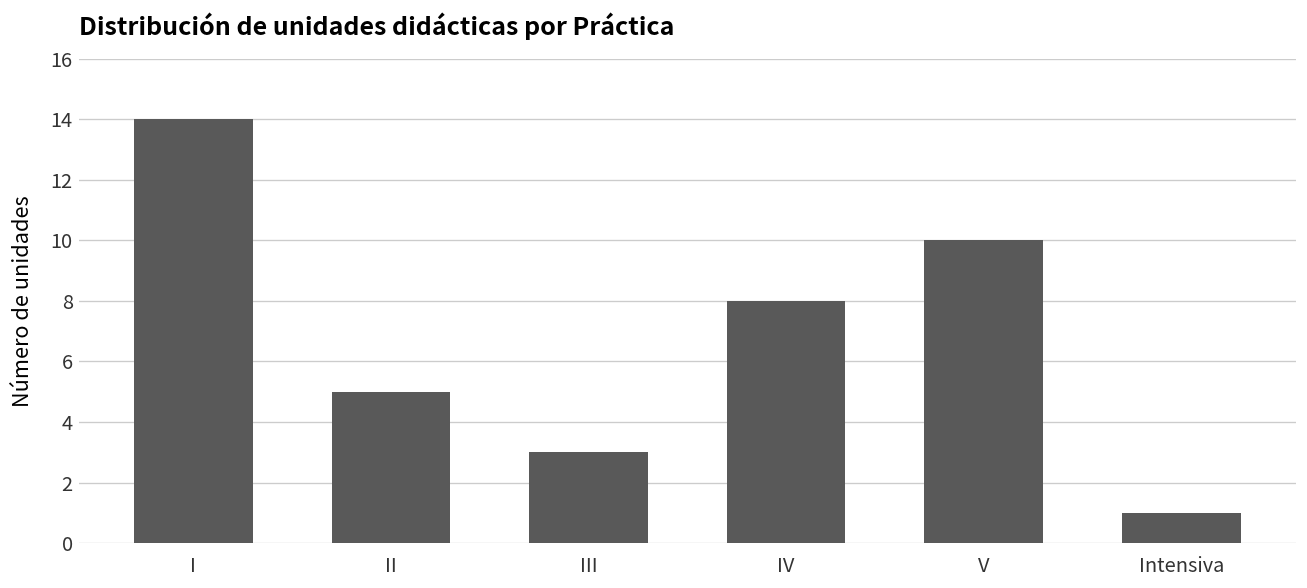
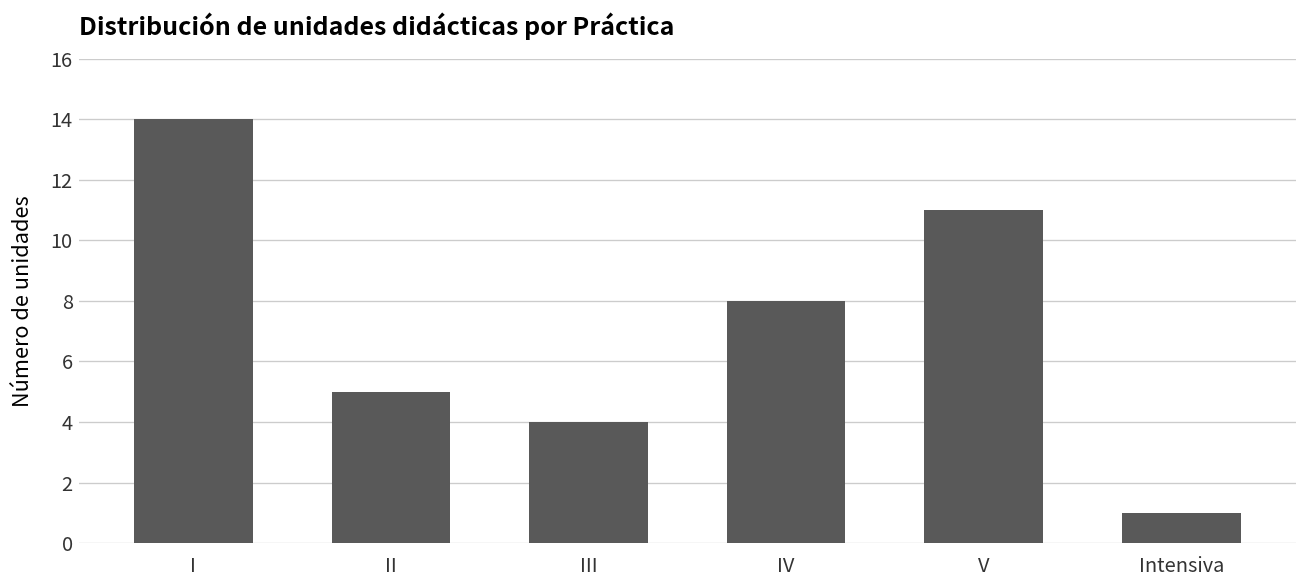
  {
    "I": 14,
    "II": 5,
-   "III": 3,
+   "III": 4,
    "IV": 8,
-   "V": 10,
+   "V": 11,
    "Intensiva": 1
  }
